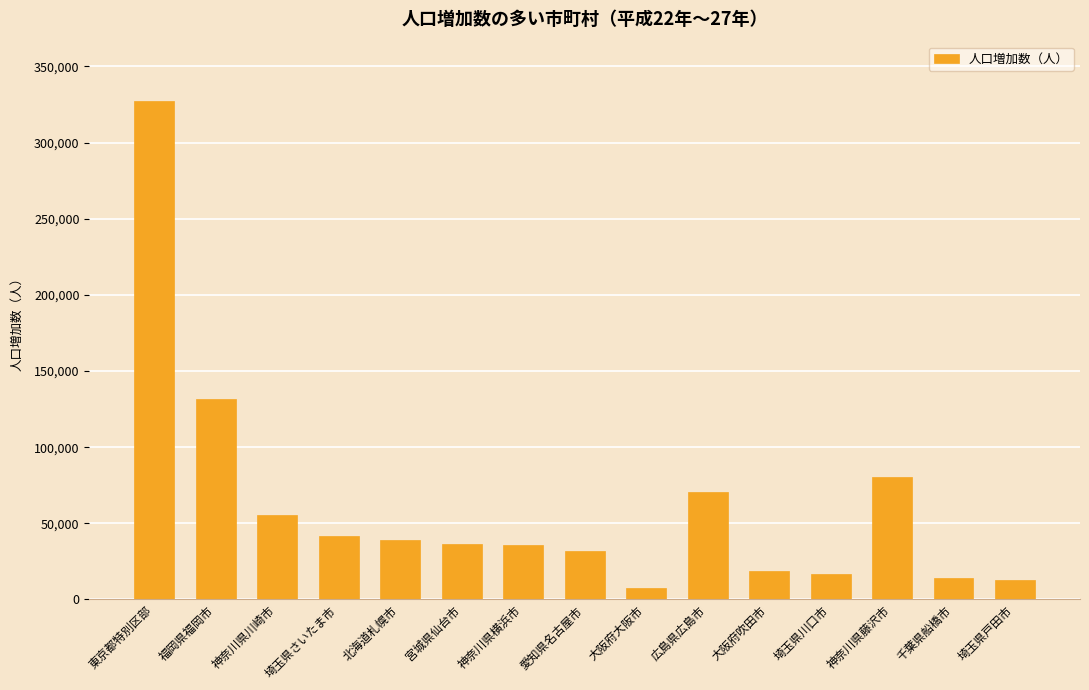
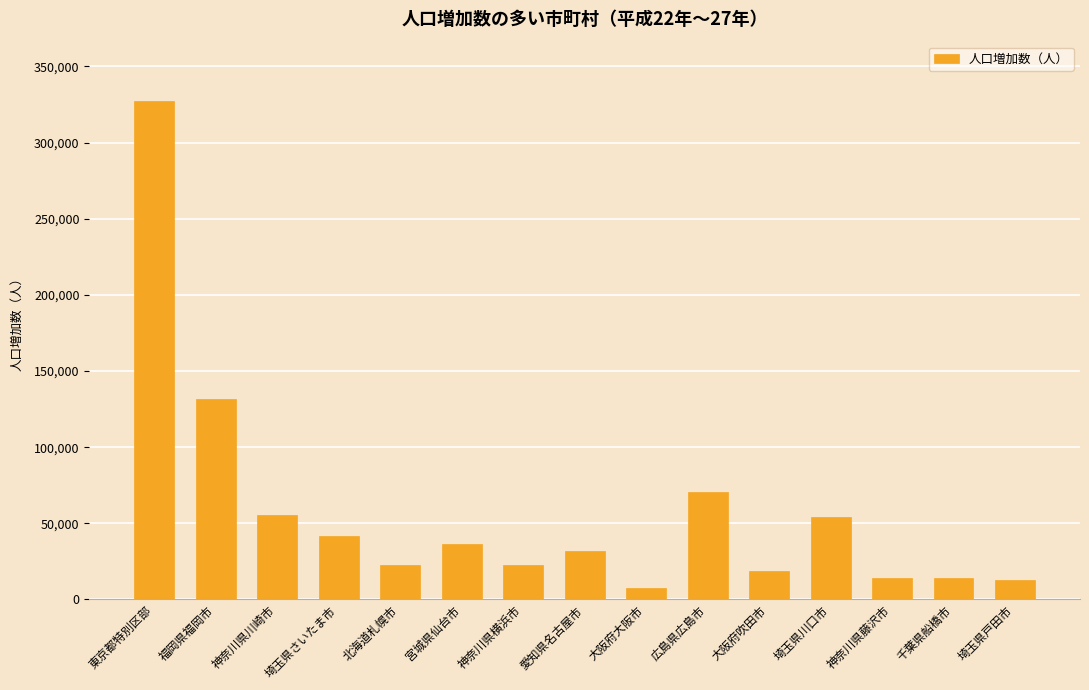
  {
    "東京都特別区部": "327,000",
    "福岡県福岡市": "132,000",
    "神奈川県川崎市": "56,000",
    "埼玉県さいたま市": "42,000",
-   "北海道札幌市": "39,000",
+   "北海道札幌市": "23,000",
    "宮城県仙台市": "36,000",
-   "神奈川県横浜市": "36,000",
+   "神奈川県横浜市": "23,000",
    "愛知県名古屋市": "32,000",
    "大阪府大阪市": "8,000",
    "広島県広島市": "71,000",
    "大阪府吹田市": "19,000",
-   "埼玉県川口市": "17,000",
-   "神奈川県藤沢市": "80,000",
+   "埼玉県川口市": "54,000",
+   "神奈川県藤沢市": "14,000",
    "千葉県船橋市": "14,000",
    "埼玉県戸田市": "13,000"
  }
